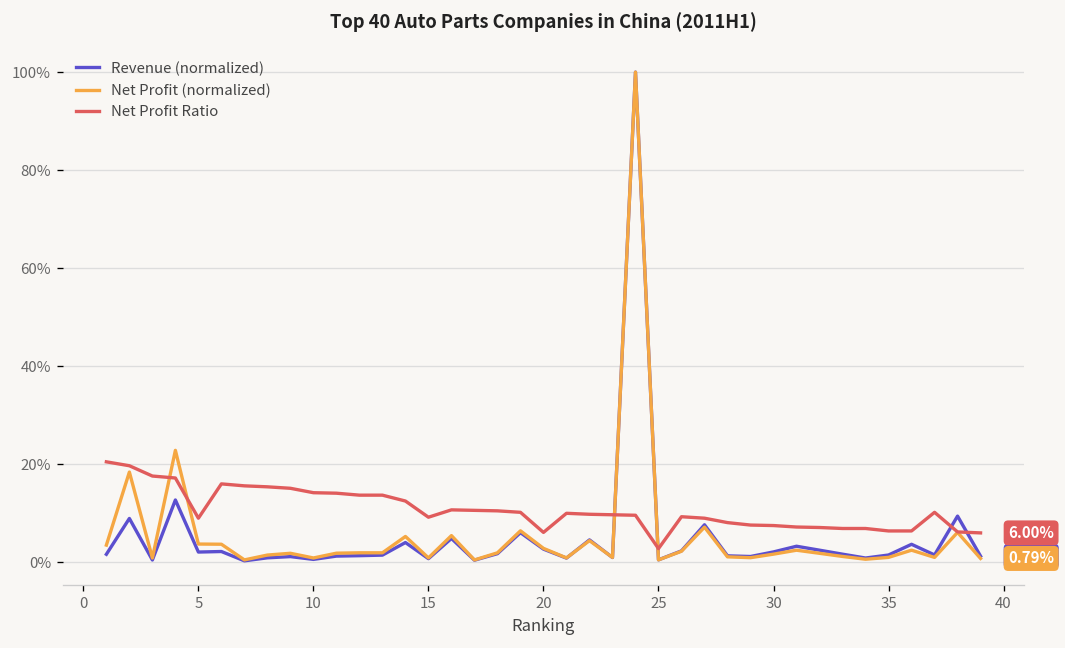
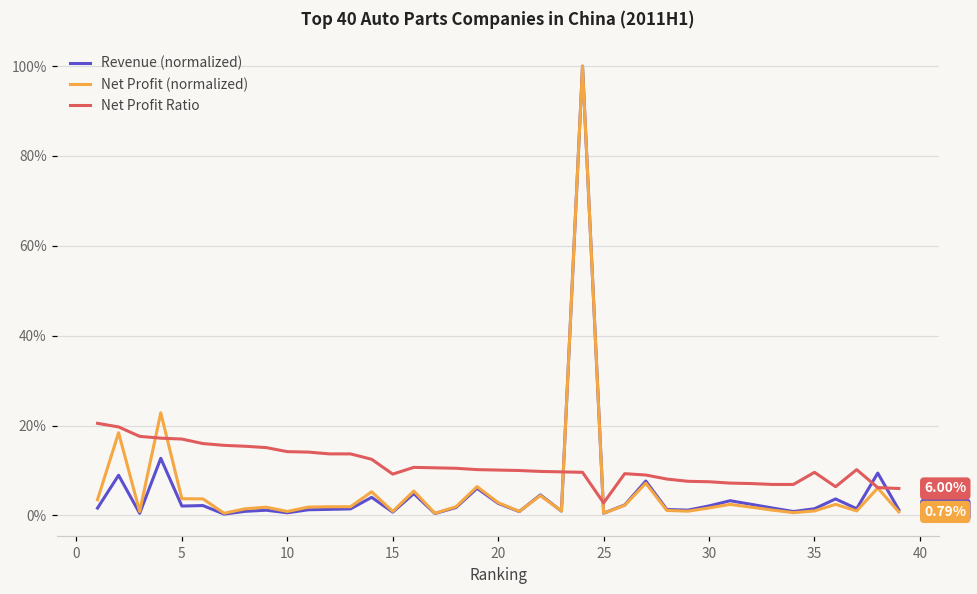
  {
    "Revenue (normalized)": {
      "5": "2%"
    },
    "Net Profit (normalized)": {
      "5": "4%"
    },
    "Net Profit Ratio": {
-     "5": "9%",
+     "5": "17%",
      "10": "14%",
      "15": "9%",
-     "20": "6%",
+     "20": "10%",
      "25": "3%",
      "30": "8%",
-     "35": "6%"
+     "35": "10%"
    }
  }
